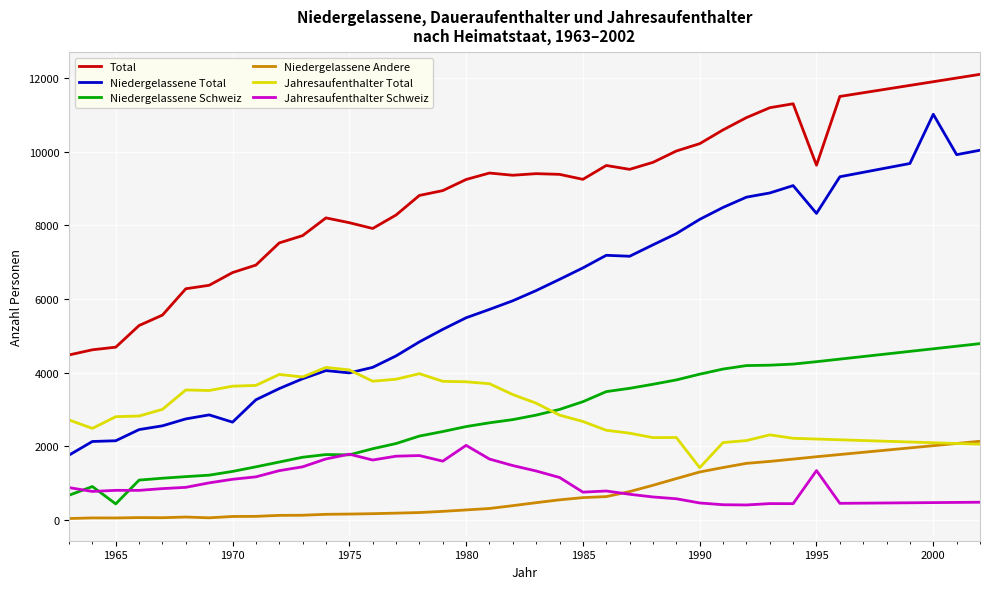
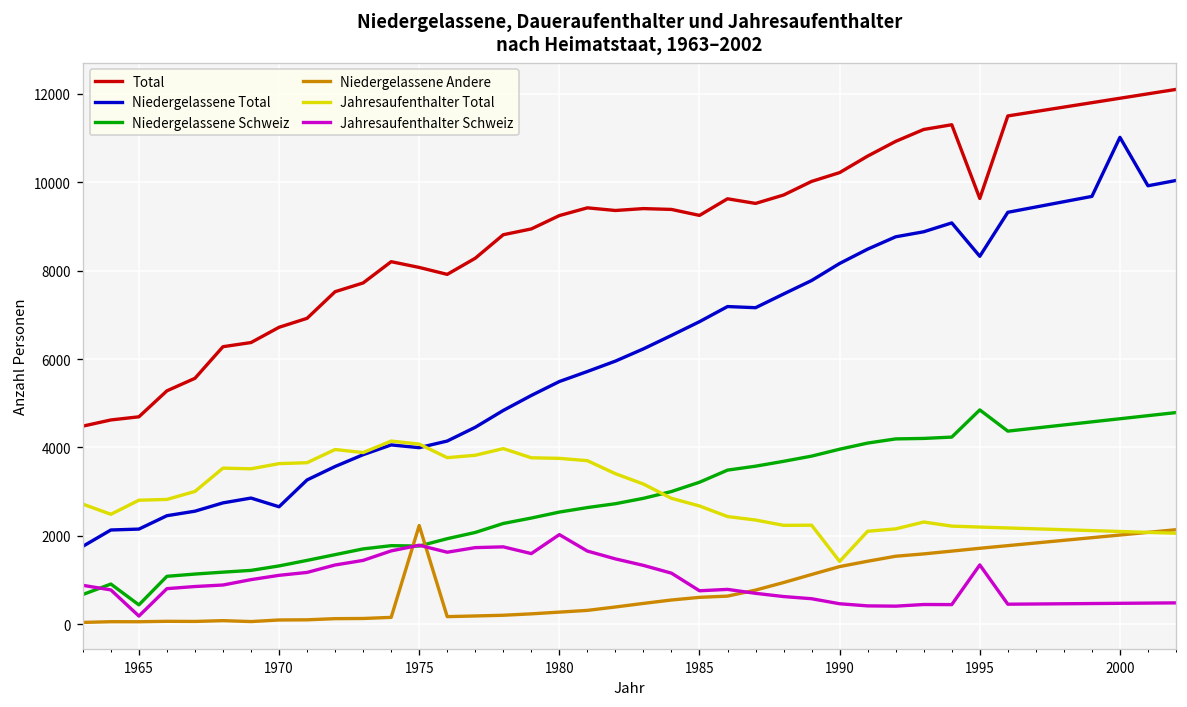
  {
    "Total": {
      "1965": 4700,
      "1970": 6700,
      "1975": 8100,
      "1980": 9200,
      "1985": 9300,
      "1990": 10200,
      "1995": 9600,
      "2000": 11900
    },
    "Niedergelassene Total": {
      "1965": 2200,
      "1970": 2700,
      "1975": 4000,
      "1980": 5500,
      "1985": 6800,
      "1990": 8200,
      "1995": 8300,
      "2000": 11000
    },
    "Niedergelassene Schweiz": {
      "1965": 400,
      "1970": 1300,
      "1980": 2500,
      "1985": 3200,
      "1990": 4000,
-     "1995": 4300,
+     "1995": 4900,
      "2000": 4700
    },
    "Niedergelassene Andere": {
      "1965": 100,
      "1970": 100,
-     "1975": 200,
+     "1975": 2200,
      "1980": 300,
      "1985": 600,
      "1990": 1300,
      "1995": 1700,
      "2000": 2000
    },
    "Jahresaufenthalter Total": {
      "1965": 2800,
      "1970": 3600,
      "1975": 4100,
      "1980": 3800,
      "1985": 2700,
      "1990": 1400,
      "1995": 2200,
      "2000": 2100
    },
    "Jahresaufenthalter Schweiz": {
-     "1965": 800,
+     "1965": 200,
      "1970": 1100,
      "1980": 2000,
      "1985": 800,
      "1990": 500,
      "1995": 1300,
      "2000": 500
    }
  }
